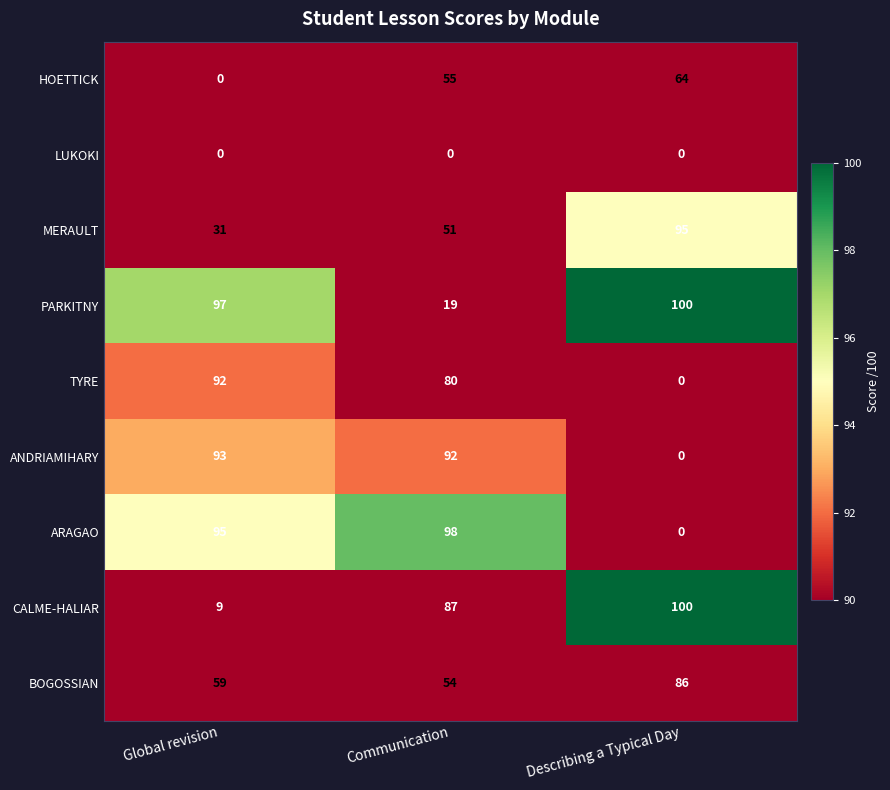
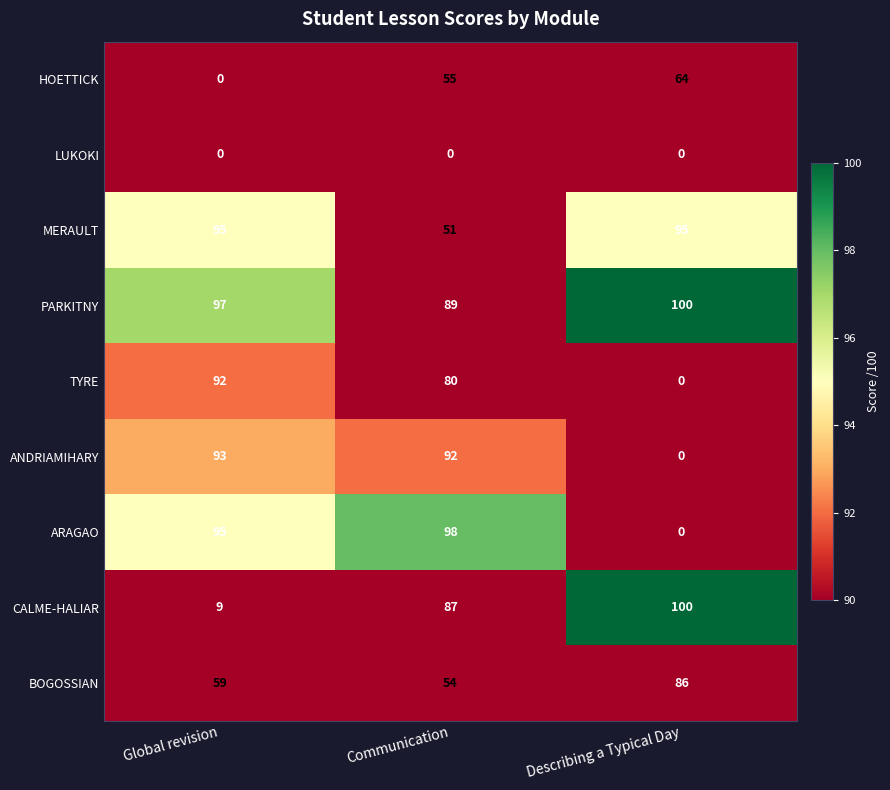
  {
    "HOETTICK": {
      "Global revision": 0,
      "Communication": 55,
      "Describing a Typical Day": 64
    },
    "LUKOKI": {
      "Global revision": 0,
      "Communication": 0,
      "Describing a Typical Day": 0
    },
    "MERAULT": {
-     "Global revision": 31,
+     "Global revision": 95,
      "Communication": 51,
      "Describing a Typical Day": 95
    },
    "PARKITNY": {
      "Global revision": 97,
-     "Communication": 19,
+     "Communication": 89,
      "Describing a Typical Day": 100
    },
    "TYRE": {
      "Global revision": 92,
      "Communication": 80,
      "Describing a Typical Day": 0
    },
    "ANDRIAMIHARY": {
      "Global revision": 93,
      "Communication": 92,
      "Describing a Typical Day": 0
    },
    "ARAGAO": {
      "Global revision": 95,
      "Communication": 98,
      "Describing a Typical Day": 0
    },
    "CALME-HALIAR": {
      "Global revision": 9,
      "Communication": 87,
      "Describing a Typical Day": 100
    },
    "BOGOSSIAN": {
      "Global revision": 59,
      "Communication": 54,
      "Describing a Typical Day": 86
    }
  }
